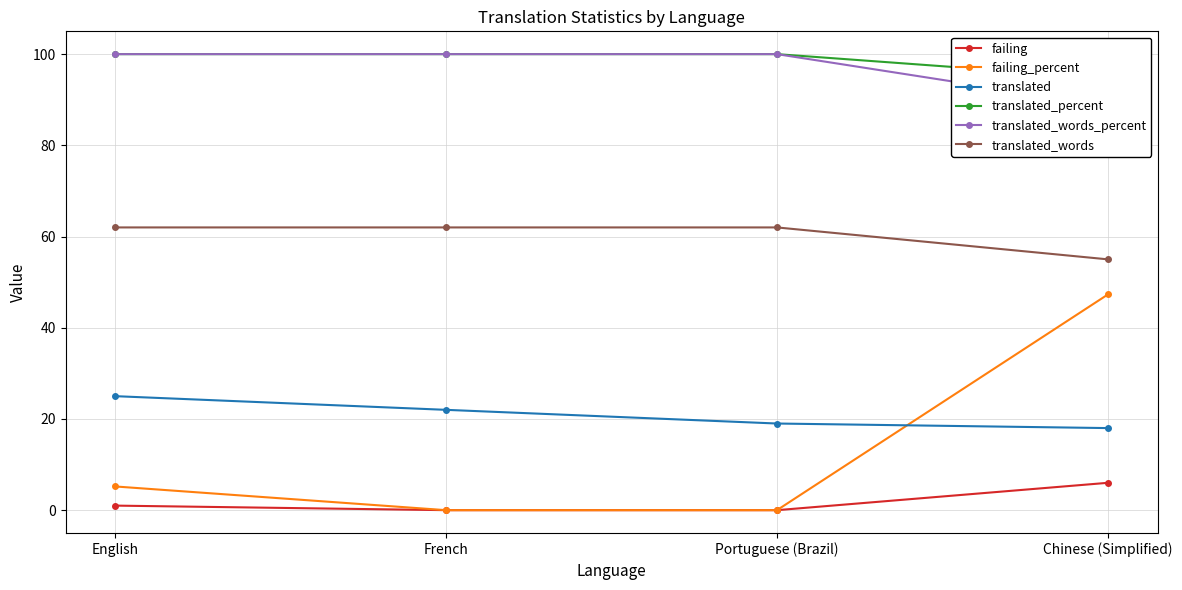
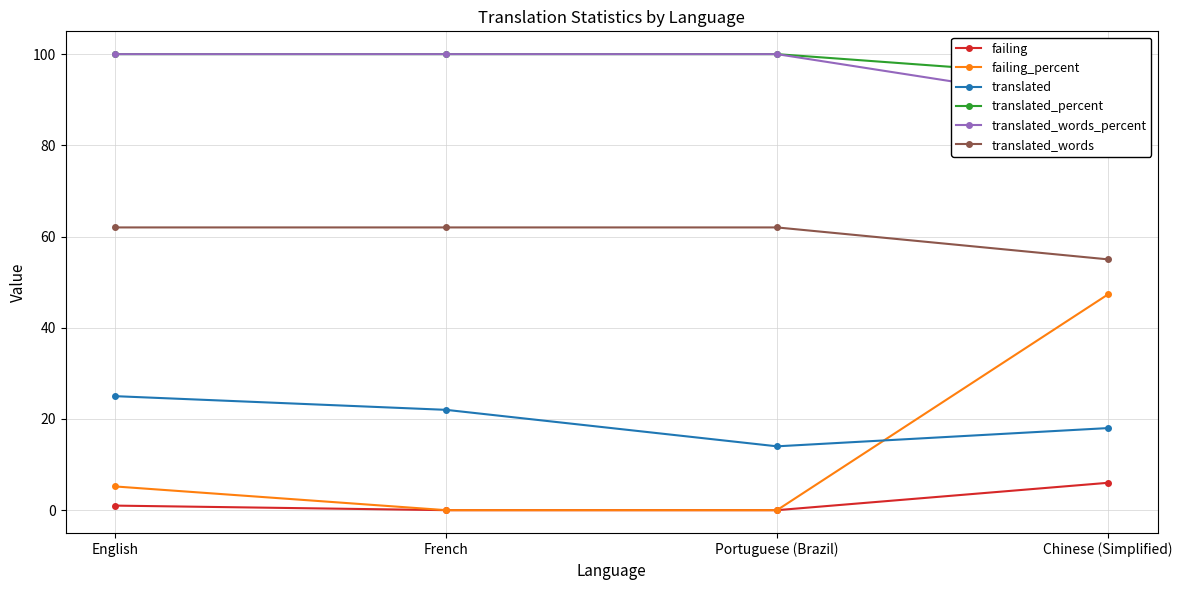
  {
    "failing": {
      "English": 1,
      "Chinese (Simplified)": 6
    },
    "failing_percent": {
      "English": 5,
      "Chinese (Simplified)": 47
    },
    "translated": {
      "English": 25,
      "French": 22,
-     "Portuguese (Brazil)": 19,
+     "Portuguese (Brazil)": 14,
      "Chinese (Simplified)": 18
    },
    "translated_words": {
      "English": 62,
      "French": 62,
      "Portuguese (Brazil)": 62,
      "Chinese (Simplified)": 55
    }
  }
